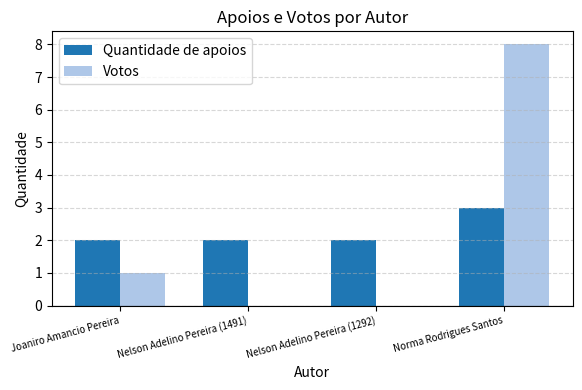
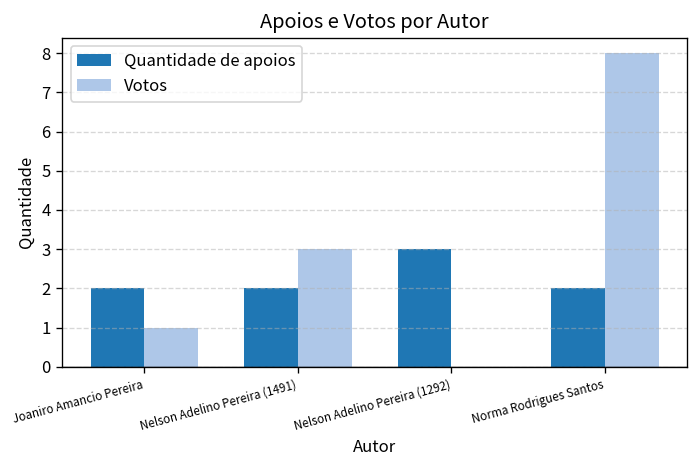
  {
    "Quantidade de apoios": {
      "Joaniro Amancio Pereira": 2,
      "Nelson Adelino Pereira (1491)": 2,
-     "Nelson Adelino Pereira (1292)": 2,
-     "Norma Rodrigues Santos": 3
+     "Nelson Adelino Pereira (1292)": 3,
+     "Norma Rodrigues Santos": 2
    },
    "Votos": {
      "Joaniro Amancio Pereira": 1,
-     "Nelson Adelino Pereira (1491)": 0,
+     "Nelson Adelino Pereira (1491)": 3,
      "Nelson Adelino Pereira (1292)": 0,
      "Norma Rodrigues Santos": 8
    }
  }
